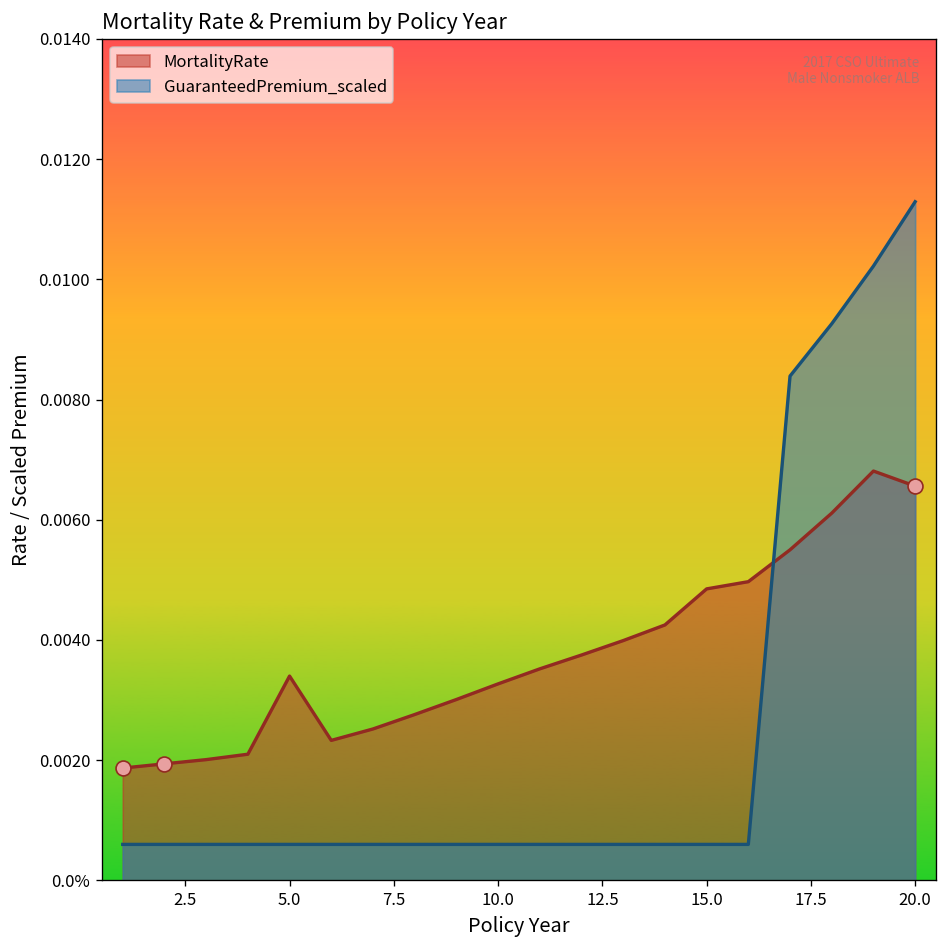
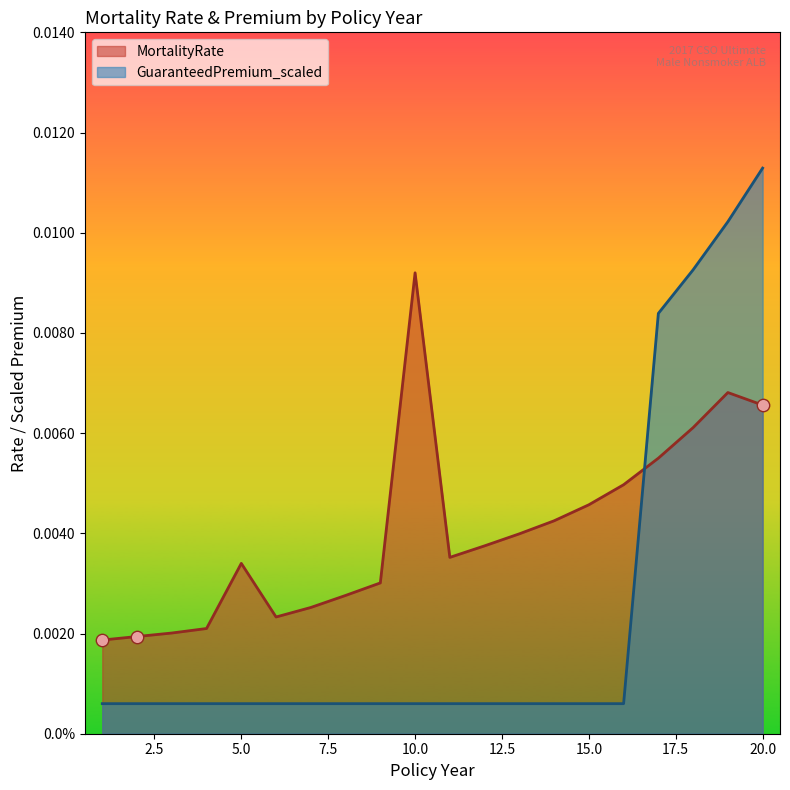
  {
    "MortalityRate": {
      "5.0": 0.0034,
-     "10.0": 0.0033,
-     "15.0": 0.0049
+     "10.0": 0.0092,
+     "15.0": 0.0046
    },
    "GuaranteedPremium_scaled": {
      "5.0": 0.0006,
      "10.0": 0.0006,
      "15.0": 0.0006,
      "20.0": 0.0113
    }
  }
